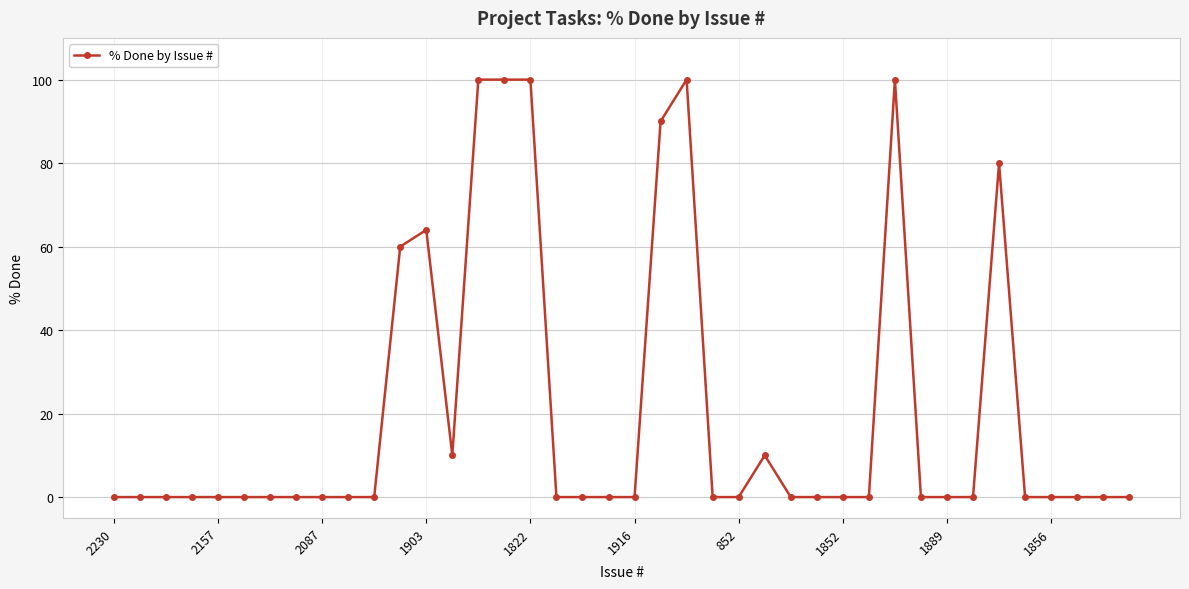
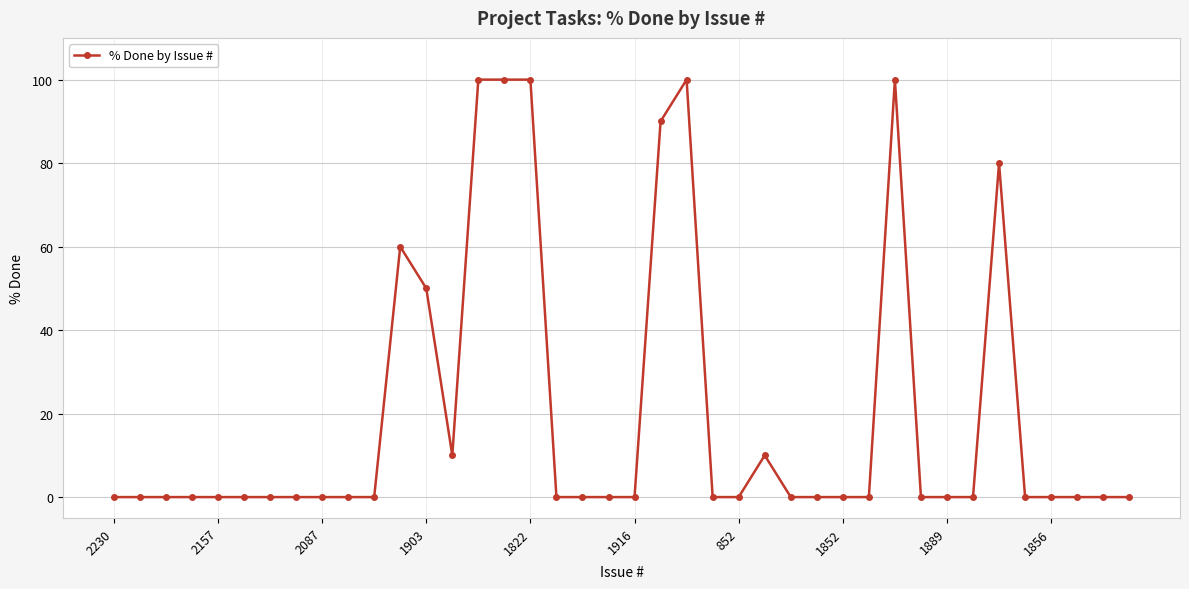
  {
    "2230": 0,
    "2157": 0,
    "2087": 0,
-   "1903": 64,
+   "1903": 50,
    "1822": 100,
    "1916": 0,
    "852": 0,
    "1852": 0,
    "1889": 0,
    "1856": 0
  }
